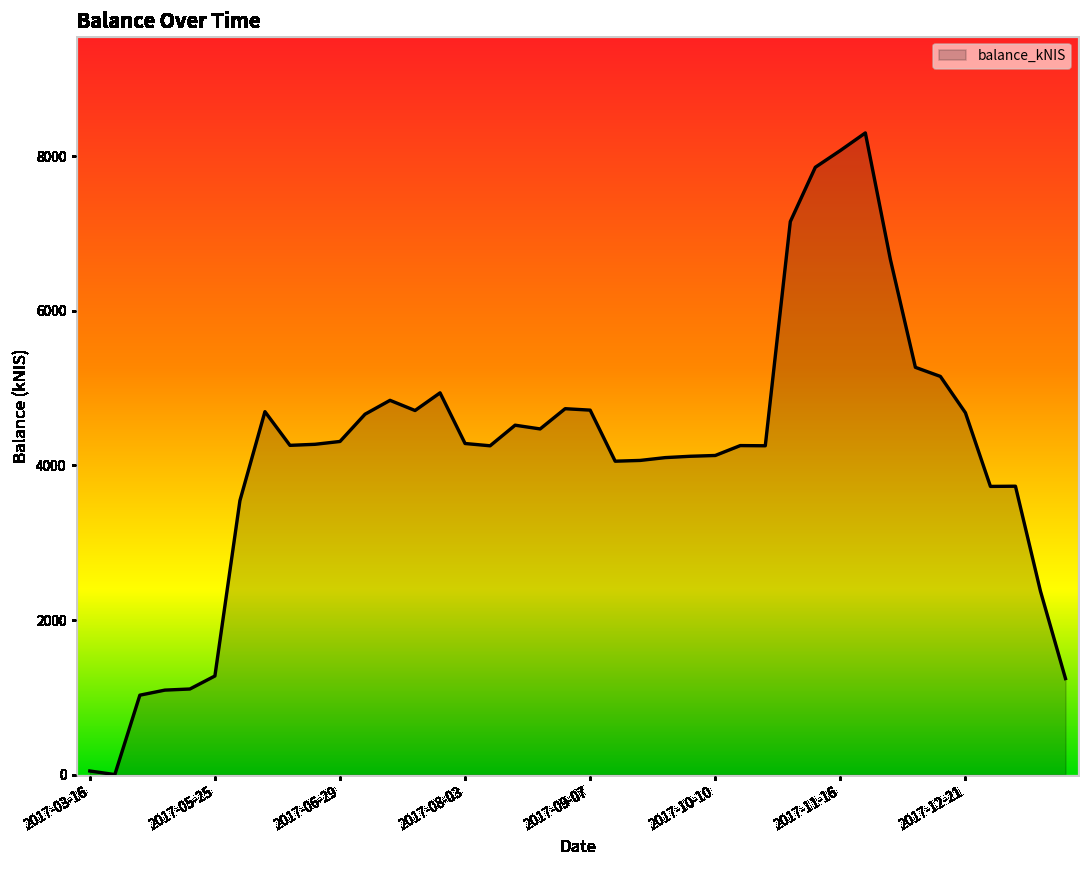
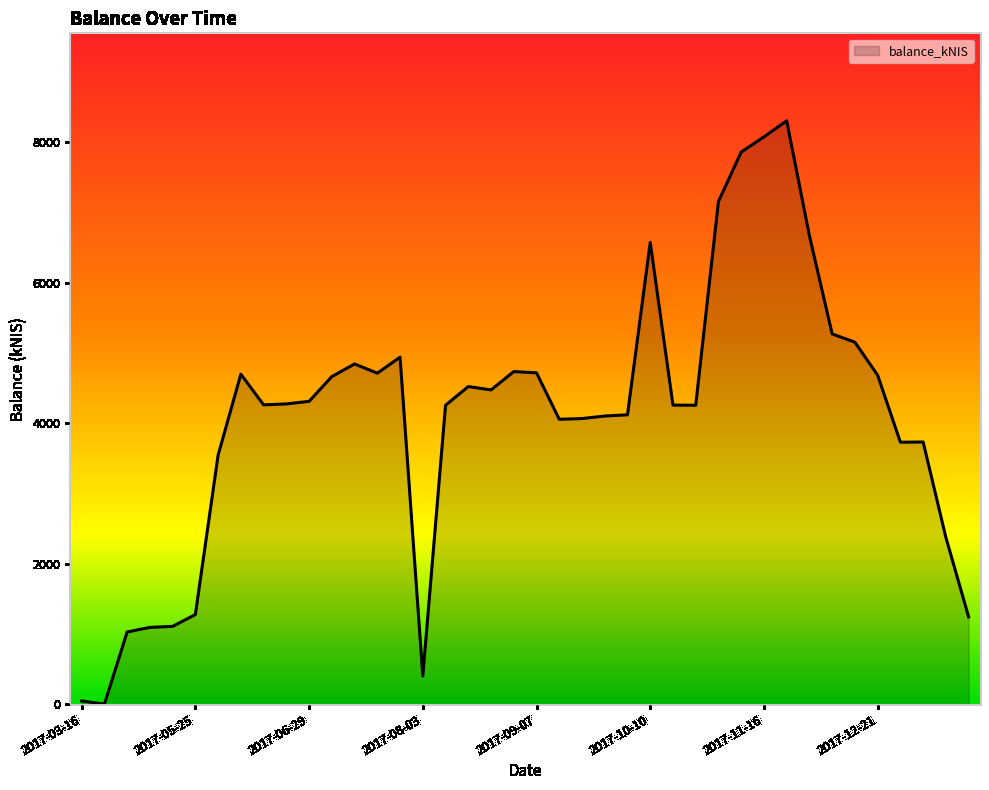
  {
    "2017-03-16": 0,
    "2017-05-25": 1300,
    "2017-06-29": 4300,
-   "2017-08-03": 4300,
+   "2017-08-03": 400,
    "2017-09-07": 4700,
-   "2017-10-10": 4100,
+   "2017-10-10": 6600,
    "2017-11-16": 8100,
    "2017-12-21": 4700
  }
